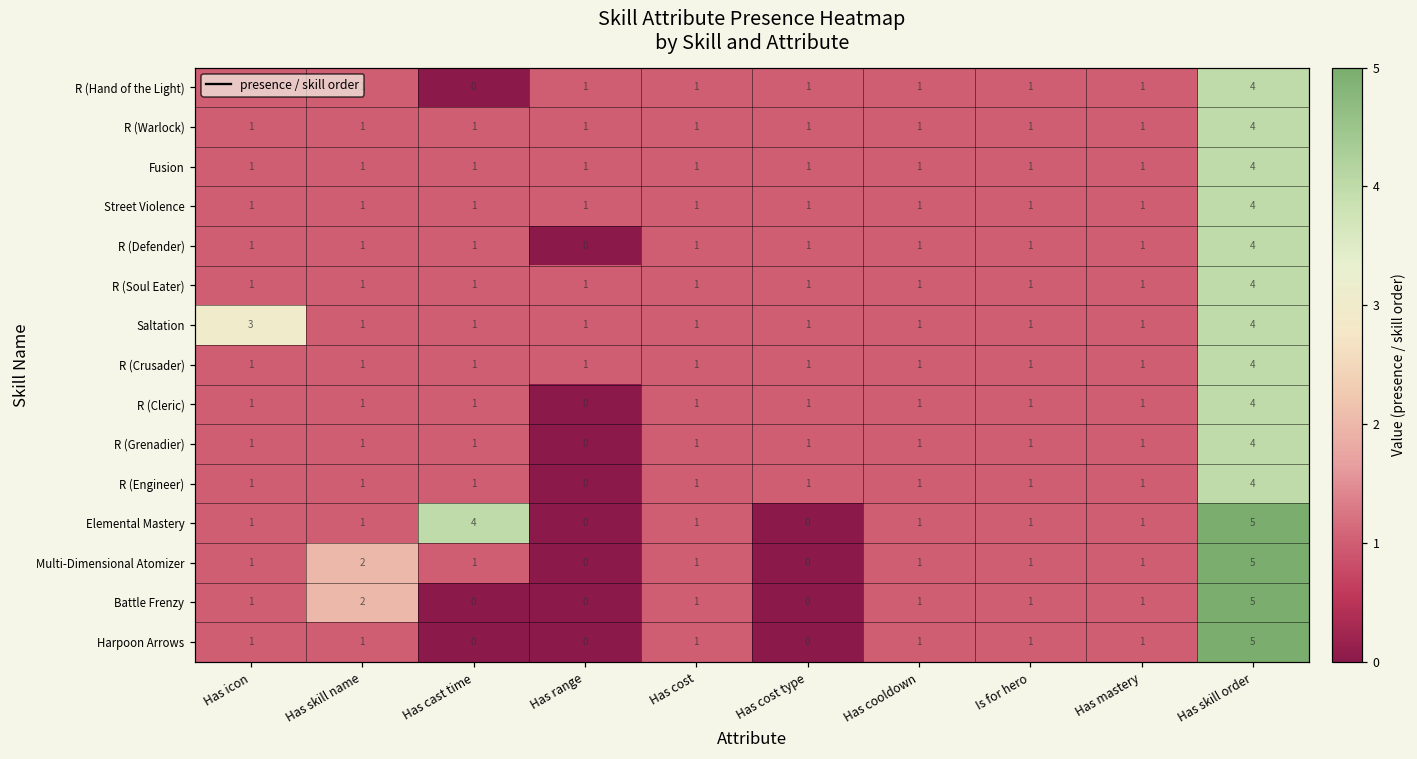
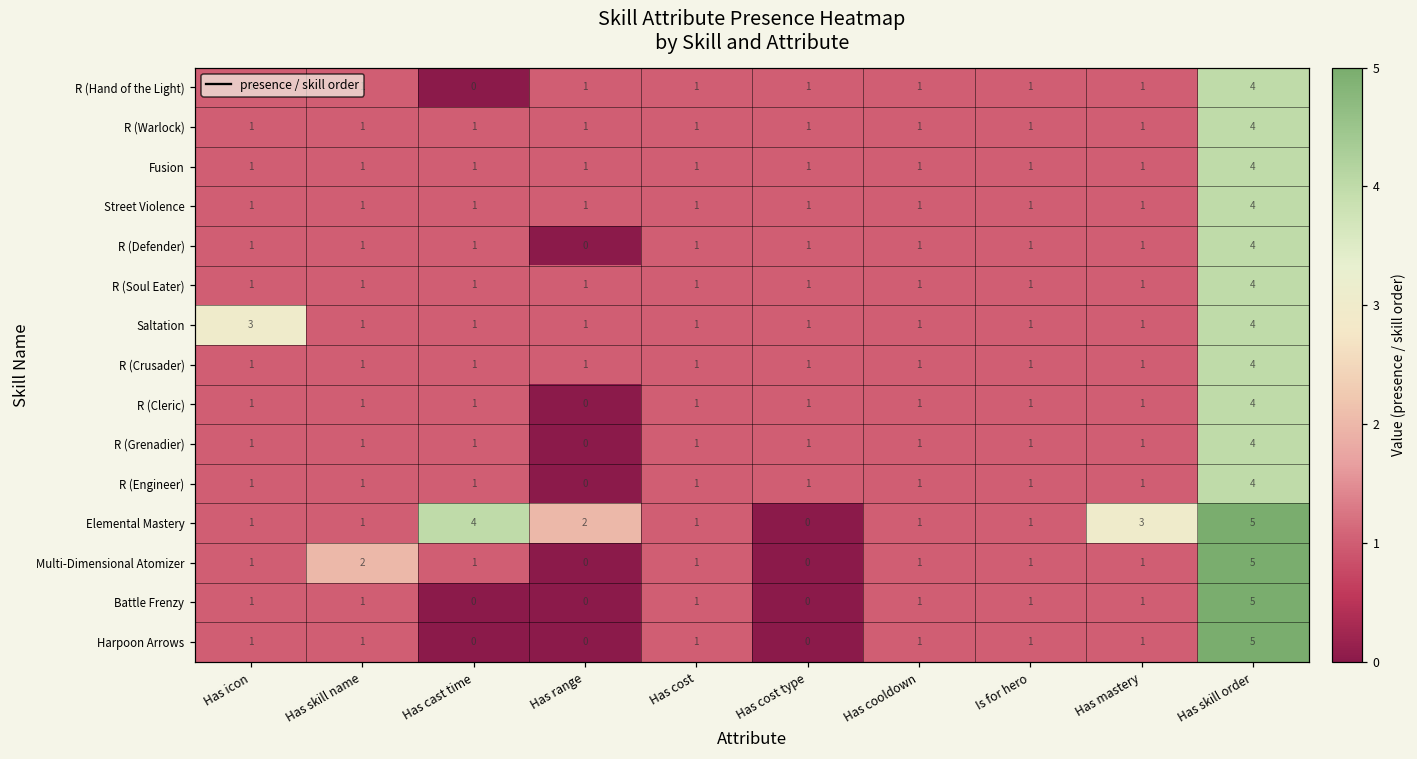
  {
    "R (Hand of the Light)": {
      "Has cast time": 0,
      "Has range": 1,
      "Has cost": 1,
      "Has cost type": 1,
      "Has cooldown": 1,
      "Is for hero": 1,
      "Has mastery": 1,
      "Has skill order": 4
    },
    "R (Warlock)": {
      "Has icon": 1,
      "Has skill name": 1,
      "Has cast time": 1,
      "Has range": 1,
      "Has cost": 1,
      "Has cost type": 1,
      "Has cooldown": 1,
      "Is for hero": 1,
      "Has mastery": 1,
      "Has skill order": 4
    },
    "Fusion": {
      "Has icon": 1,
      "Has skill name": 1,
      "Has cast time": 1,
      "Has range": 1,
      "Has cost": 1,
      "Has cost type": 1,
      "Has cooldown": 1,
      "Is for hero": 1,
      "Has mastery": 1,
      "Has skill order": 4
    },
    "Street Violence": {
      "Has icon": 1,
      "Has skill name": 1,
      "Has cast time": 1,
      "Has range": 1,
      "Has cost": 1,
      "Has cost type": 1,
      "Has cooldown": 1,
      "Is for hero": 1,
      "Has mastery": 1,
      "Has skill order": 4
    },
    "R (Defender)": {
      "Has icon": 1,
      "Has skill name": 1,
      "Has cast time": 1,
      "Has range": 0,
      "Has cost": 1,
      "Has cost type": 1,
      "Has cooldown": 1,
      "Is for hero": 1,
      "Has mastery": 1,
      "Has skill order": 4
    },
    "R (Soul Eater)": {
      "Has icon": 1,
      "Has skill name": 1,
      "Has cast time": 1,
      "Has range": 1,
      "Has cost": 1,
      "Has cost type": 1,
      "Has cooldown": 1,
      "Is for hero": 1,
      "Has mastery": 1,
      "Has skill order": 4
    },
    "Saltation": {
      "Has icon": 3,
      "Has skill name": 1,
      "Has cast time": 1,
      "Has range": 1,
      "Has cost": 1,
      "Has cost type": 1,
      "Has cooldown": 1,
      "Is for hero": 1,
      "Has mastery": 1,
      "Has skill order": 4
    },
    "R (Crusader)": {
      "Has icon": 1,
      "Has skill name": 1,
      "Has cast time": 1,
      "Has range": 1,
      "Has cost": 1,
      "Has cost type": 1,
      "Has cooldown": 1,
      "Is for hero": 1,
      "Has mastery": 1,
      "Has skill order": 4
    },
    "R (Cleric)": {
      "Has icon": 1,
      "Has skill name": 1,
      "Has cast time": 1,
      "Has range": 0,
      "Has cost": 1,
      "Has cost type": 1,
      "Has cooldown": 1,
      "Is for hero": 1,
      "Has mastery": 1,
      "Has skill order": 4
    },
    "R (Grenadier)": {
      "Has icon": 1,
      "Has skill name": 1,
      "Has cast time": 1,
      "Has range": 0,
      "Has cost": 1,
      "Has cost type": 1,
      "Has cooldown": 1,
      "Is for hero": 1,
      "Has mastery": 1,
      "Has skill order": 4
    },
    "R (Engineer)": {
      "Has icon": 1,
      "Has skill name": 1,
      "Has cast time": 1,
      "Has range": 0,
      "Has cost": 1,
      "Has cost type": 1,
      "Has cooldown": 1,
      "Is for hero": 1,
      "Has mastery": 1,
      "Has skill order": 4
    },
    "Elemental Mastery": {
      "Has icon": 1,
      "Has skill name": 1,
      "Has cast time": 4,
-     "Has range": 0,
+     "Has range": 2,
      "Has cost": 1,
      "Has cost type": 0,
      "Has cooldown": 1,
      "Is for hero": 1,
-     "Has mastery": 1,
+     "Has mastery": 3,
      "Has skill order": 5
    },
    "Multi-Dimensional Atomizer": {
      "Has icon": 1,
      "Has skill name": 2,
      "Has cast time": 1,
      "Has range": 0,
      "Has cost": 1,
      "Has cost type": 0,
      "Has cooldown": 1,
      "Is for hero": 1,
      "Has mastery": 1,
      "Has skill order": 5
    },
    "Battle Frenzy": {
      "Has icon": 1,
-     "Has skill name": 2,
+     "Has skill name": 1,
      "Has cast time": 0,
      "Has range": 0,
      "Has cost": 1,
      "Has cost type": 0,
      "Has cooldown": 1,
      "Is for hero": 1,
      "Has mastery": 1,
      "Has skill order": 5
    },
    "Harpoon Arrows": {
      "Has icon": 1,
      "Has skill name": 1,
      "Has cast time": 0,
      "Has range": 0,
      "Has cost": 1,
      "Has cost type": 0,
      "Has cooldown": 1,
      "Is for hero": 1,
      "Has mastery": 1,
      "Has skill order": 5
    }
  }
